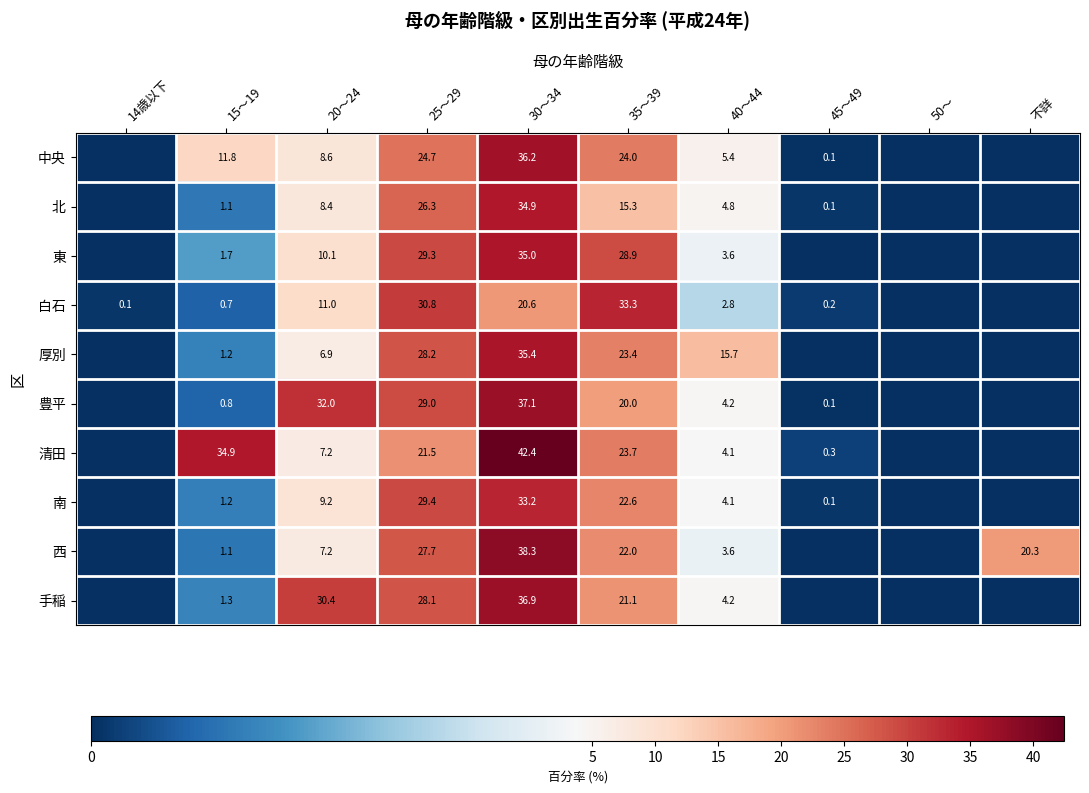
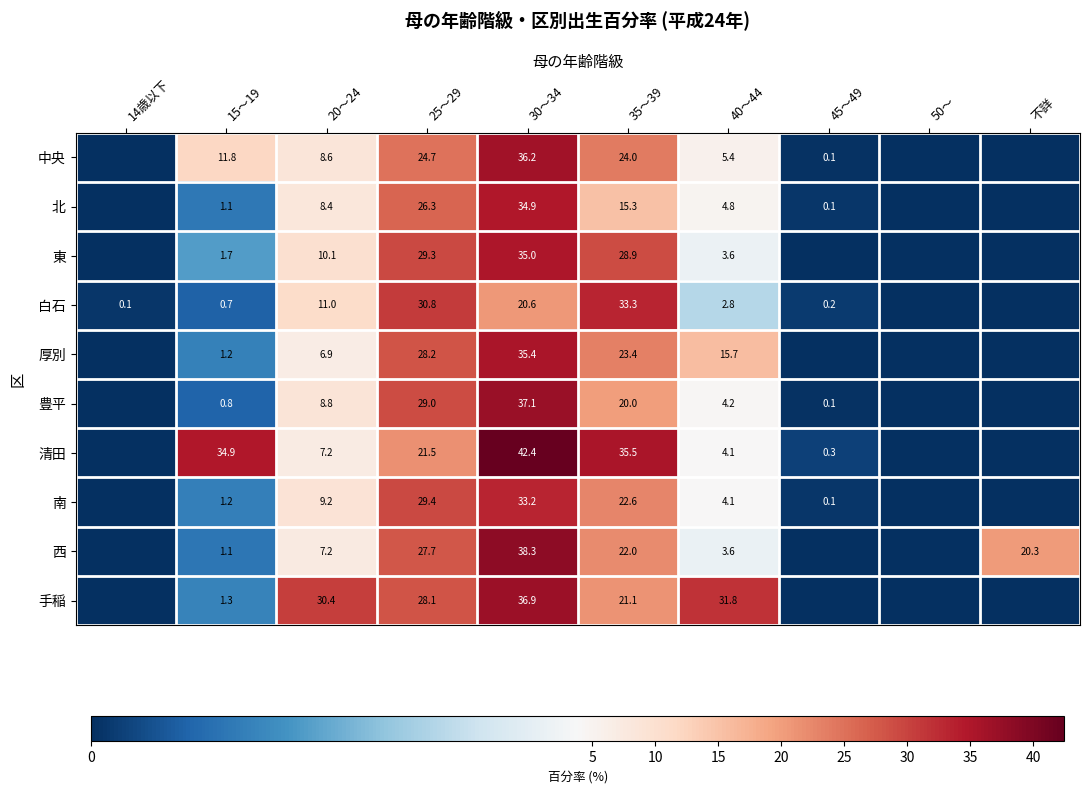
  {
    "中央": {
      "15～19": 11.8,
      "20～24": 8.6,
      "25～29": 24.7,
      "30～34": 36.2,
      "35～39": 24.0,
      "40～44": 5.4,
      "45～49": 0.1
    },
    "北": {
      "15～19": 1.1,
      "20～24": 8.4,
      "25～29": 26.3,
      "30～34": 34.9,
      "35～39": 15.3,
      "40～44": 4.8,
      "45～49": 0.1
    },
    "東": {
      "15～19": 1.7,
      "20～24": 10.1,
      "25～29": 29.3,
      "30～34": 35.0,
      "35～39": 28.9,
      "40～44": 3.6
    },
    "白石": {
      "14歳以下": 0.1,
      "15～19": 0.7,
      "20～24": 11.0,
      "25～29": 30.8,
      "30～34": 20.6,
      "35～39": 33.3,
      "40～44": 2.8,
      "45～49": 0.2
    },
    "厚別": {
      "15～19": 1.2,
      "20～24": 6.9,
      "25～29": 28.2,
      "30～34": 35.4,
      "35～39": 23.4,
      "40～44": 15.7
    },
    "豊平": {
      "15～19": 0.8,
-     "20～24": 32.0,
+     "20～24": 8.8,
      "25～29": 29.0,
      "30～34": 37.1,
      "35～39": 20.0,
      "40～44": 4.2,
      "45～49": 0.1
    },
    "清田": {
      "15～19": 34.9,
      "20～24": 7.2,
      "25～29": 21.5,
      "30～34": 42.4,
-     "35～39": 23.7,
+     "35～39": 35.5,
      "40～44": 4.1,
      "45～49": 0.3
    },
    "南": {
      "15～19": 1.2,
      "20～24": 9.2,
      "25～29": 29.4,
      "30～34": 33.2,
      "35～39": 22.6,
      "40～44": 4.1,
      "45～49": 0.1
    },
    "西": {
      "15～19": 1.1,
      "20～24": 7.2,
      "25～29": 27.7,
      "30～34": 38.3,
      "35～39": 22.0,
      "40～44": 3.6,
      "不詳": 20.3
    },
    "手稲": {
      "15～19": 1.3,
      "20～24": 30.4,
      "25～29": 28.1,
      "30～34": 36.9,
      "35～39": 21.1,
-     "40～44": 4.2
+     "40～44": 31.8
    }
  }
